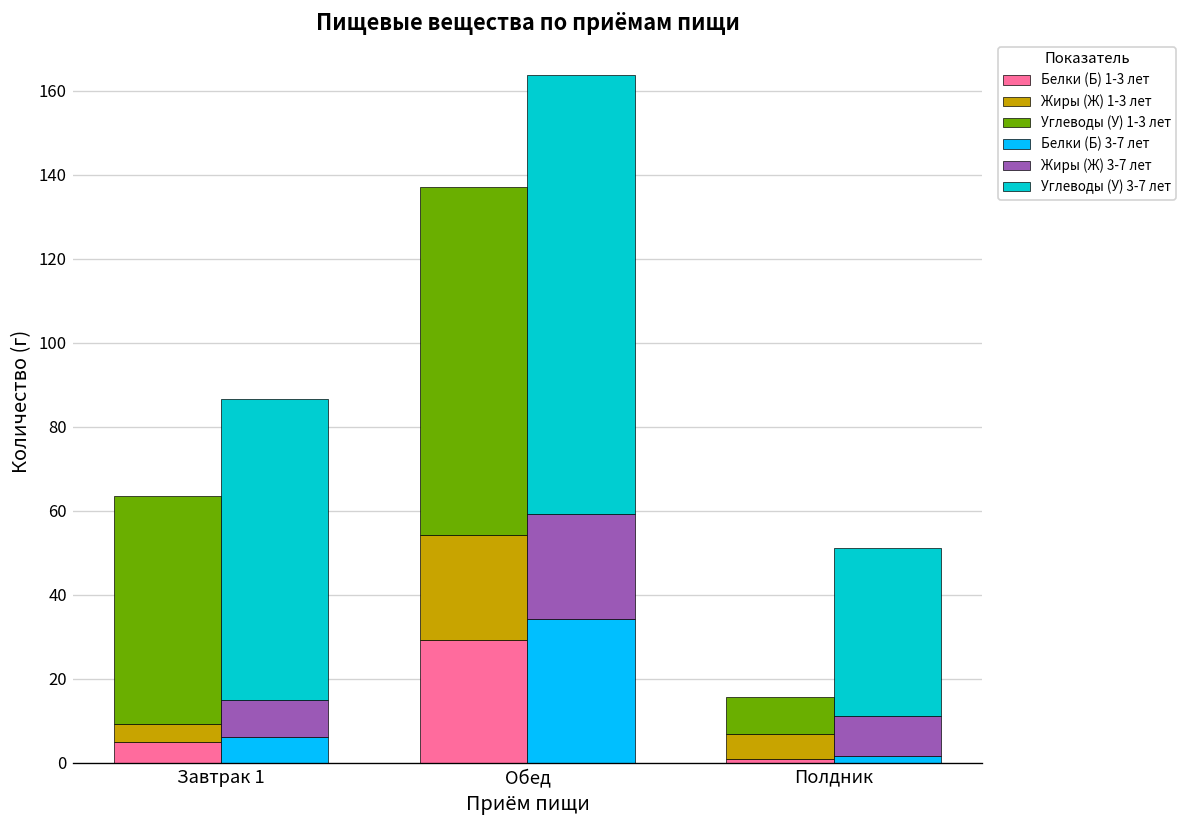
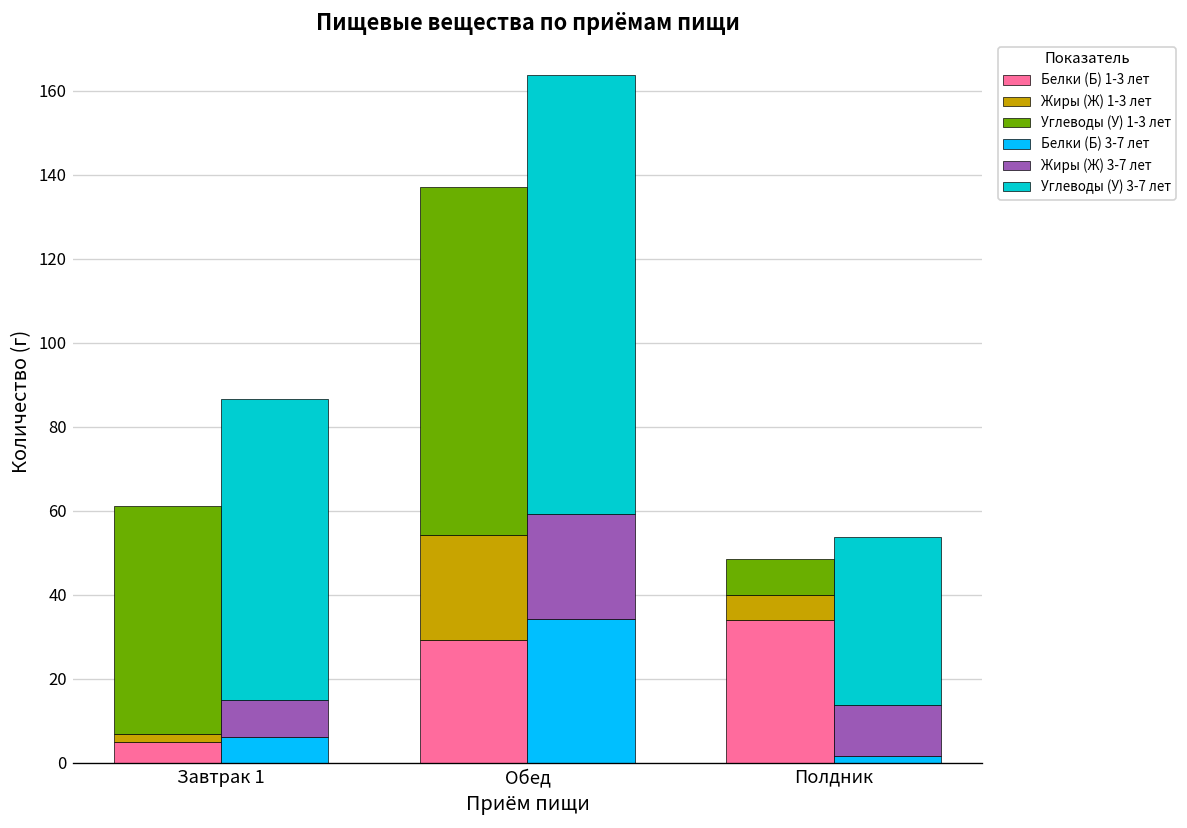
  {
    "Белки (Б) 1-3 лет": {
      "Завтрак 1": 5,
      "Обед": 29,
-     "Полдник": 1
+     "Полдник": 34
    },
    "Жиры (Ж) 1-3 лет": {
-     "Завтрак 1": 4,
+     "Завтрак 1": 2,
      "Обед": 25,
      "Полдник": 6
    },
    "Углеводы (У) 1-3 лет": {
      "Завтрак 1": 54,
      "Обед": 83,
      "Полдник": 9
    },
    "Жиры (Ж) 3-7 лет": {
      "Завтрак 1": 9,
      "Обед": 25,
-     "Полдник": 10
+     "Полдник": 12
    }
  }
